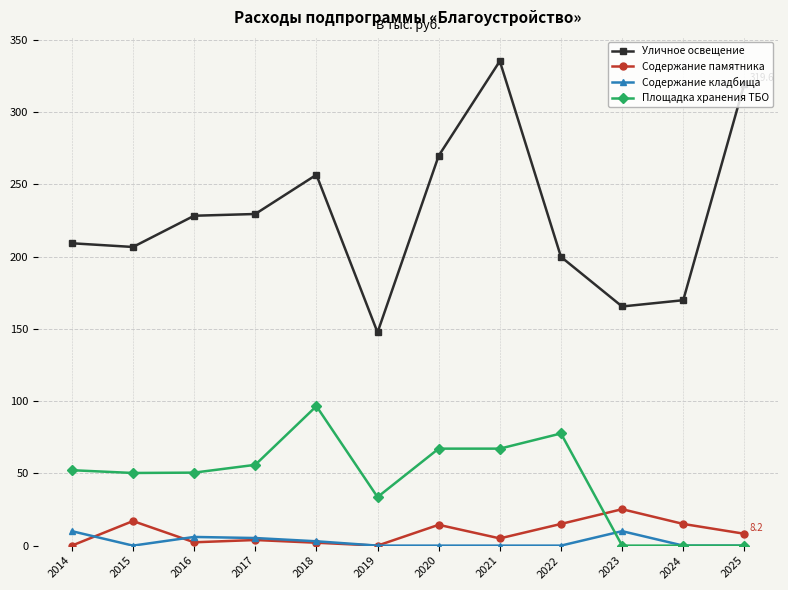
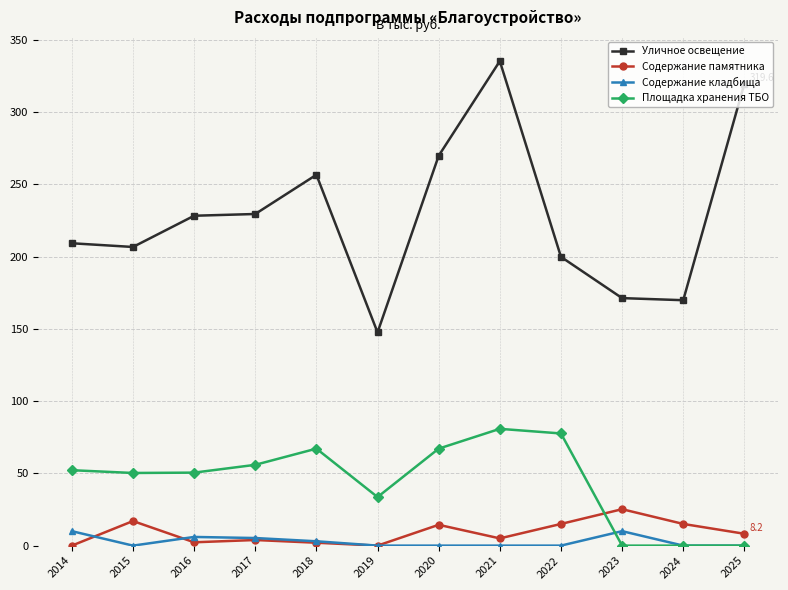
  {
    "Уличное освещение": {
      "2014": 209,
      "2015": 207,
      "2016": 228,
      "2017": 229,
      "2018": 257,
      "2019": 148,
      "2020": 270,
      "2021": 335,
      "2022": 200,
-     "2023": 165,
+     "2023": 171,
      "2024": 170
    },
    "Содержание памятника": {
      "2025": 8.2
    },
    "Содержание кладбища": {
      "2014": 10,
      "2015": 0,
      "2016": 6,
      "2020": 0,
      "2021": 0,
      "2022": 0,
      "2023": 10
    },
    "Площадка хранения ТБО": {
      "2014": 52,
      "2015": 50,
      "2016": 51,
      "2017": 56,
-     "2018": 97,
+     "2018": 67,
      "2019": 34,
      "2020": 67,
-     "2021": 67,
+     "2021": 81,
      "2022": 78,
      "2023": 0
    }
  }
